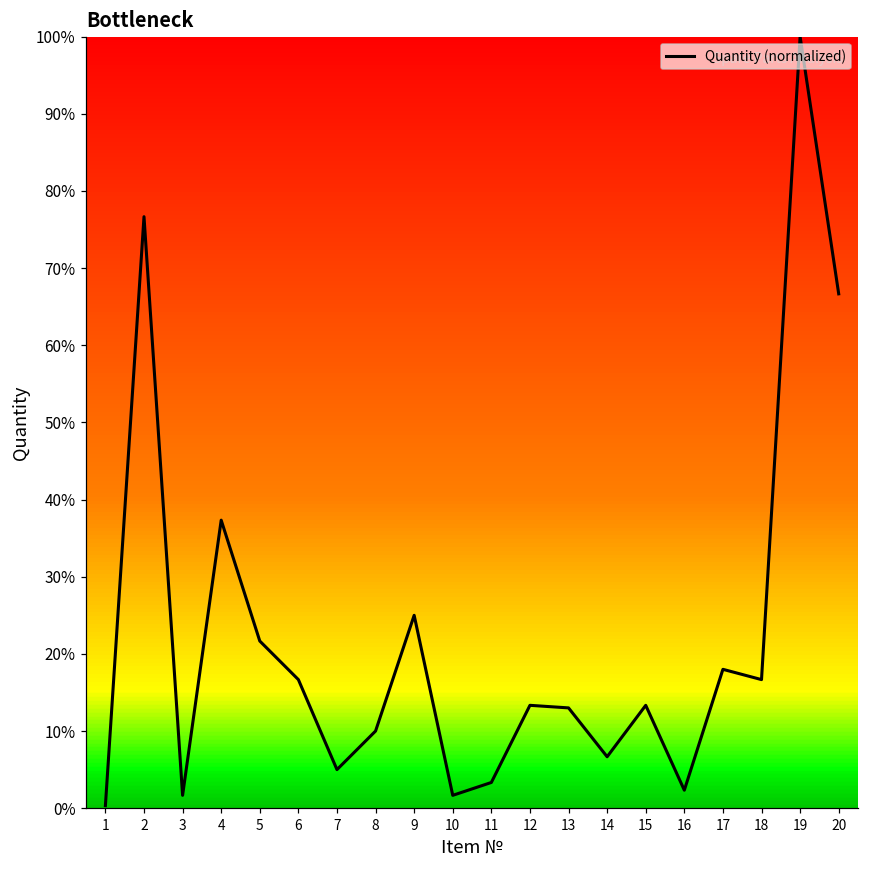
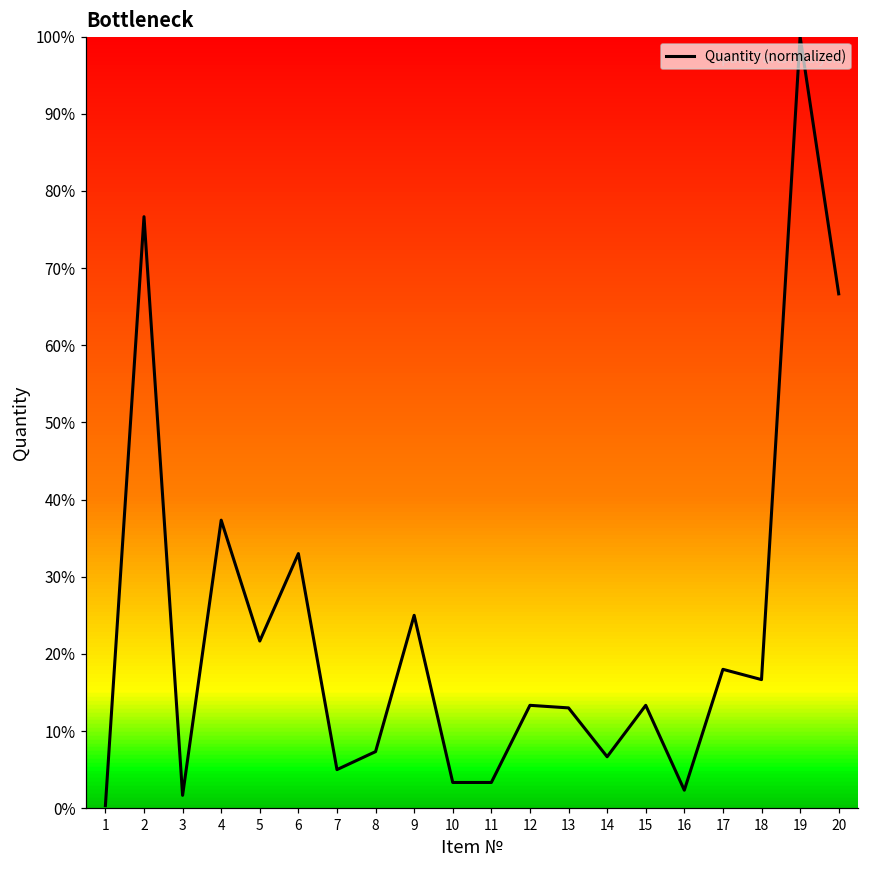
  {
    "1": "0%",
    "2": "77%",
    "3": "2%",
    "4": "37%",
    "5": "22%",
-   "6": "17%",
+   "6": "33%",
    "7": "5%",
-   "8": "10%",
+   "8": "7%",
    "9": "25%",
-   "10": "2%",
+   "10": "3%",
    "11": "3%",
    "12": "13%",
    "13": "13%",
    "14": "7%",
    "15": "13%",
    "16": "2%",
    "17": "18%",
    "18": "17%",
    "19": "100%",
    "20": "67%"
  }
